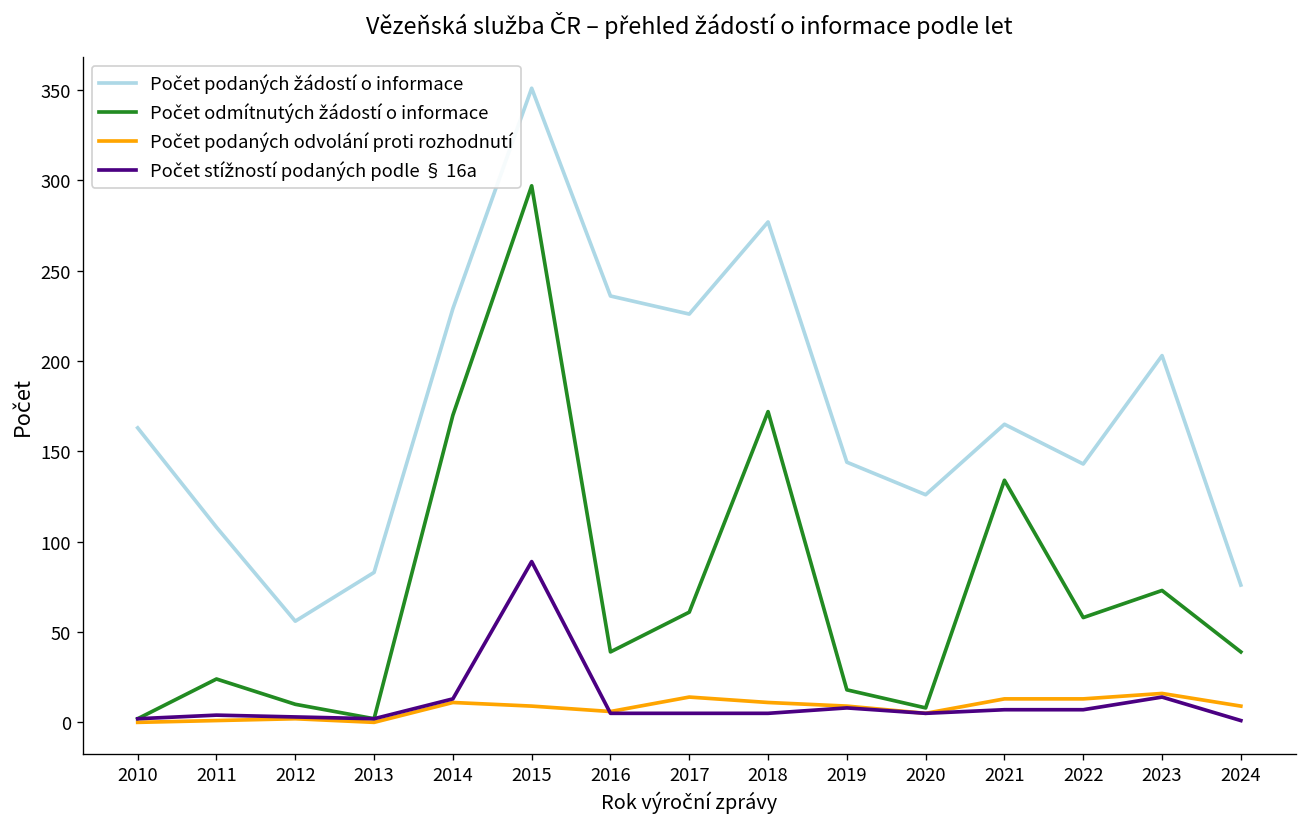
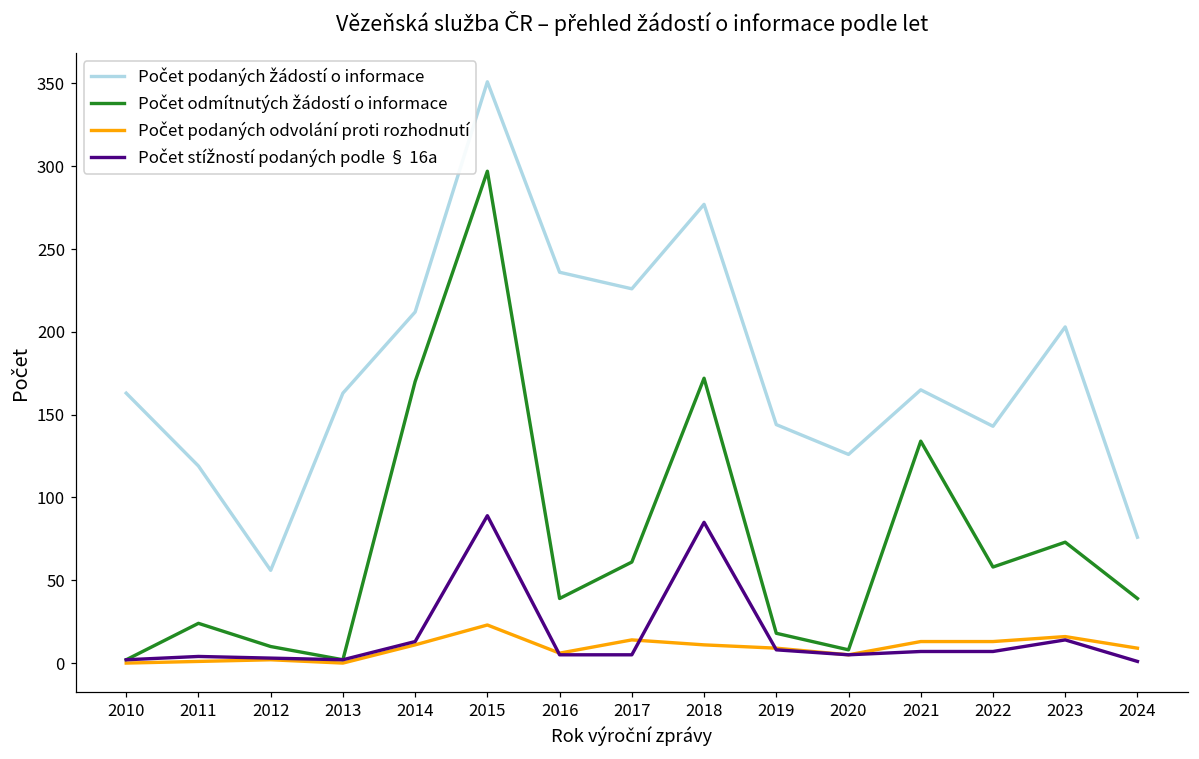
  {
    "Počet podaných žádostí o informace": {
      "2010": 163,
-     "2011": 108,
+     "2011": 119,
      "2012": 56,
-     "2013": 83,
-     "2014": 229,
+     "2013": 163,
+     "2014": 212,
      "2015": 351,
      "2016": 236,
      "2017": 226,
      "2018": 277,
      "2019": 144,
      "2020": 126,
      "2021": 165,
      "2022": 143,
      "2023": 203,
      "2024": 76
    },
    "Počet odmítnutých žádostí o informace": {
      "2011": 24,
      "2012": 10,
      "2014": 170,
      "2015": 297,
      "2016": 39,
      "2017": 61,
      "2018": 172,
      "2019": 18,
      "2020": 8,
      "2021": 134,
      "2022": 58,
      "2023": 73,
      "2024": 39
    },
    "Počet podaných odvolání proti rozhodnutí": {
      "2010": 0,
      "2011": 1,
      "2013": 0,
      "2014": 11,
-     "2015": 9,
+     "2015": 23,
      "2017": 14,
      "2018": 11,
      "2021": 13,
      "2022": 13,
      "2023": 16,
      "2024": 9
    },
    "Počet stížností podaných podle § 16a": {
      "2011": 4,
      "2014": 13,
      "2015": 89,
      "2017": 5,
-     "2018": 5,
+     "2018": 85,
      "2021": 7,
      "2022": 7,
      "2023": 14,
      "2024": 1
    }
  }
